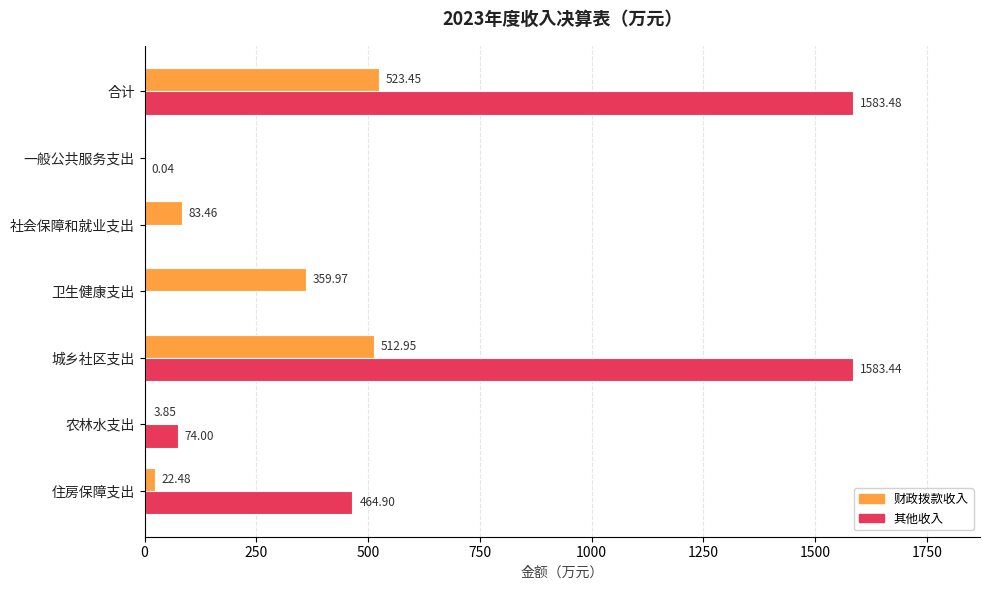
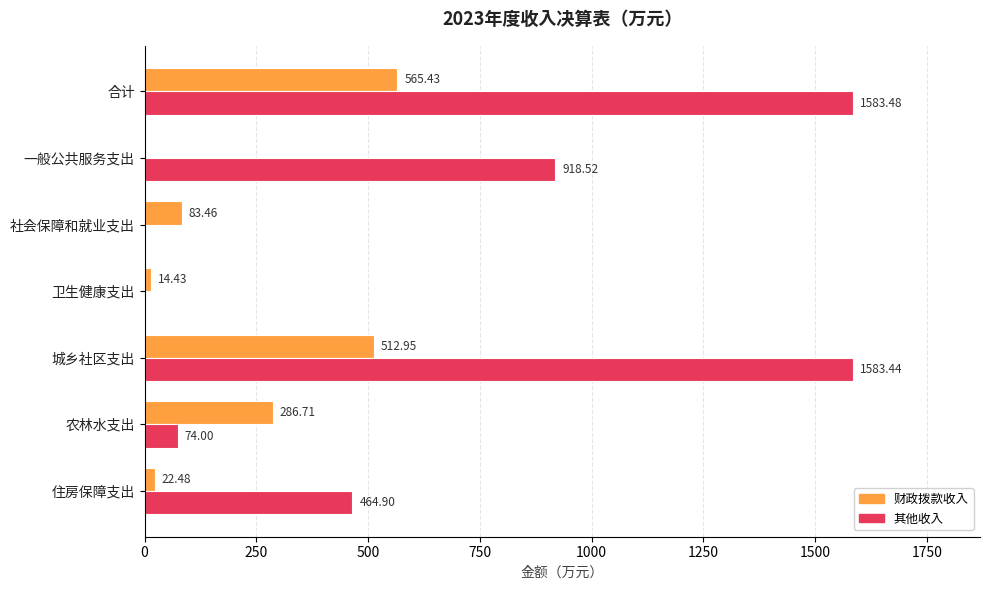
  {
    "财政拨款收入": {
-     "合计": 523.45,
+     "合计": 565.43,
      "社会保障和就业支出": 83.46,
-     "卫生健康支出": 359.97,
+     "卫生健康支出": 14.43,
      "城乡社区支出": 512.95,
-     "农林水支出": 3.85,
+     "农林水支出": 286.71,
      "住房保障支出": 22.48
    },
    "其他收入": {
      "合计": 1583.48,
-     "一般公共服务支出": 0.04,
+     "一般公共服务支出": 918.52,
      "城乡社区支出": 1583.44,
      "农林水支出": 74.00,
      "住房保障支出": 464.90
    }
  }
